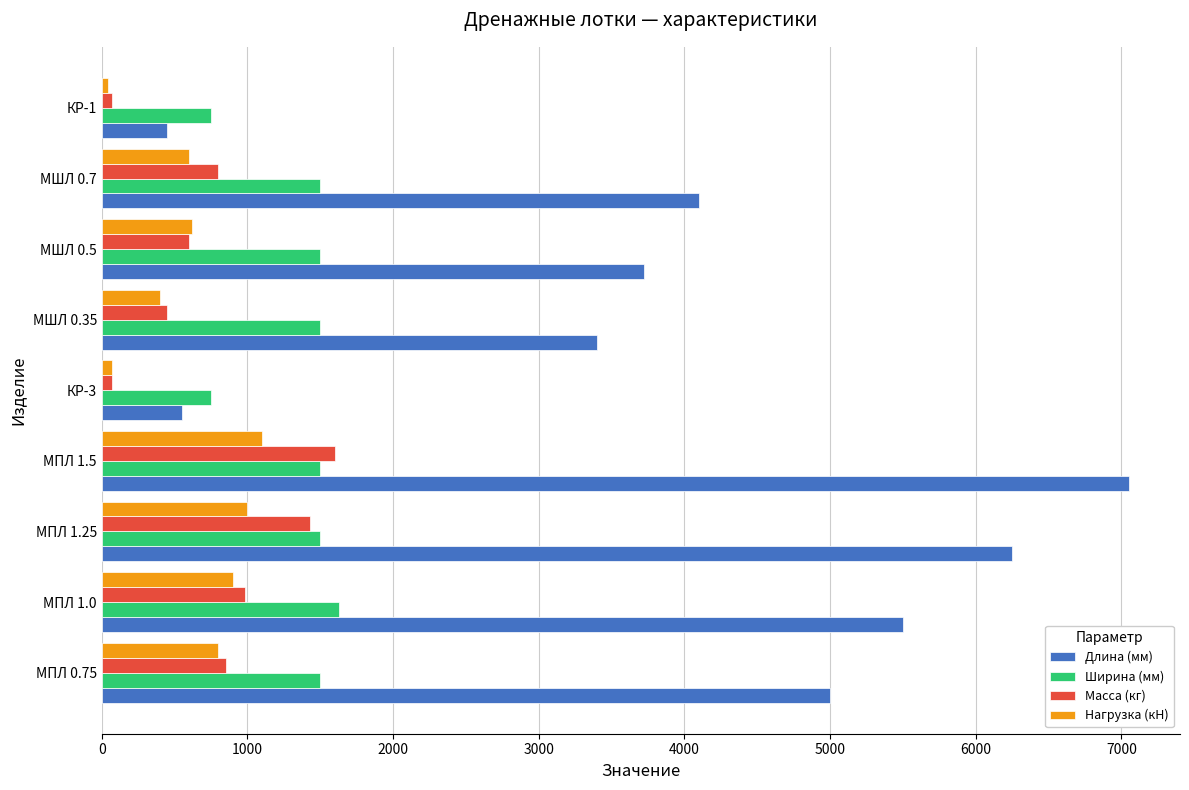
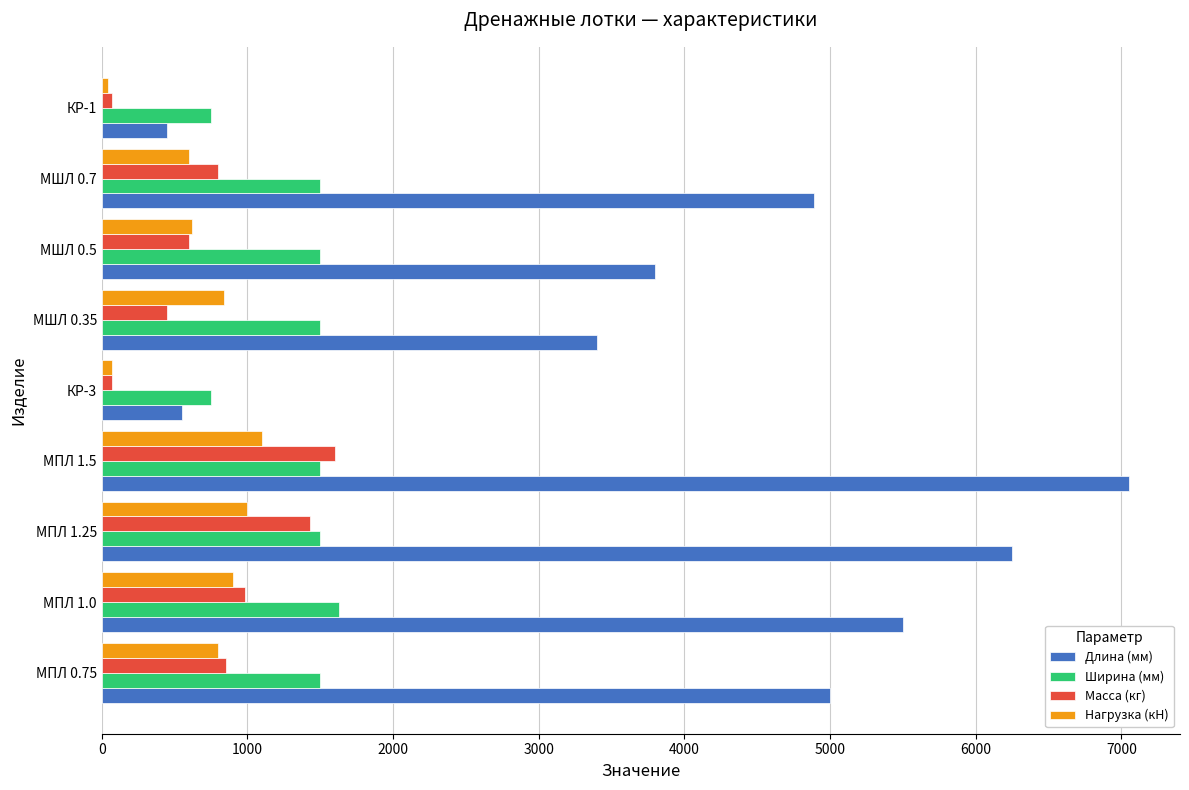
  {
    "Длина (мм)": {
      "КР-1": 450,
-     "МШЛ 0.7": 4100,
-     "МШЛ 0.5": 3720,
+     "МШЛ 0.7": 4890,
+     "МШЛ 0.5": 3800,
      "МШЛ 0.35": 3400,
      "КР-3": 550,
      "МПЛ 1.5": 7050,
      "МПЛ 1.25": 6250,
      "МПЛ 1.0": 5500,
      "МПЛ 0.75": 5000
    },
    "Ширина (мм)": {
      "КР-1": 750,
      "МШЛ 0.7": 1500,
      "МШЛ 0.5": 1500,
      "МШЛ 0.35": 1500,
      "КР-3": 750,
      "МПЛ 1.5": 1500,
      "МПЛ 1.25": 1500,
      "МПЛ 1.0": 1630,
      "МПЛ 0.75": 1500
    },
    "Масса (кг)": {
      "КР-1": 70,
      "МШЛ 0.7": 800,
      "МШЛ 0.5": 600,
      "МШЛ 0.35": 450,
      "КР-3": 70,
      "МПЛ 1.5": 1600,
      "МПЛ 1.25": 1430,
      "МПЛ 1.0": 980,
      "МПЛ 0.75": 850
    },
    "Нагрузка (кН)": {
      "КР-1": 40,
      "МШЛ 0.7": 600,
      "МШЛ 0.5": 620,
-     "МШЛ 0.35": 400,
+     "МШЛ 0.35": 840,
      "КР-3": 70,
      "МПЛ 1.5": 1100,
      "МПЛ 1.25": 1000,
      "МПЛ 1.0": 900,
      "МПЛ 0.75": 800
    }
  }
